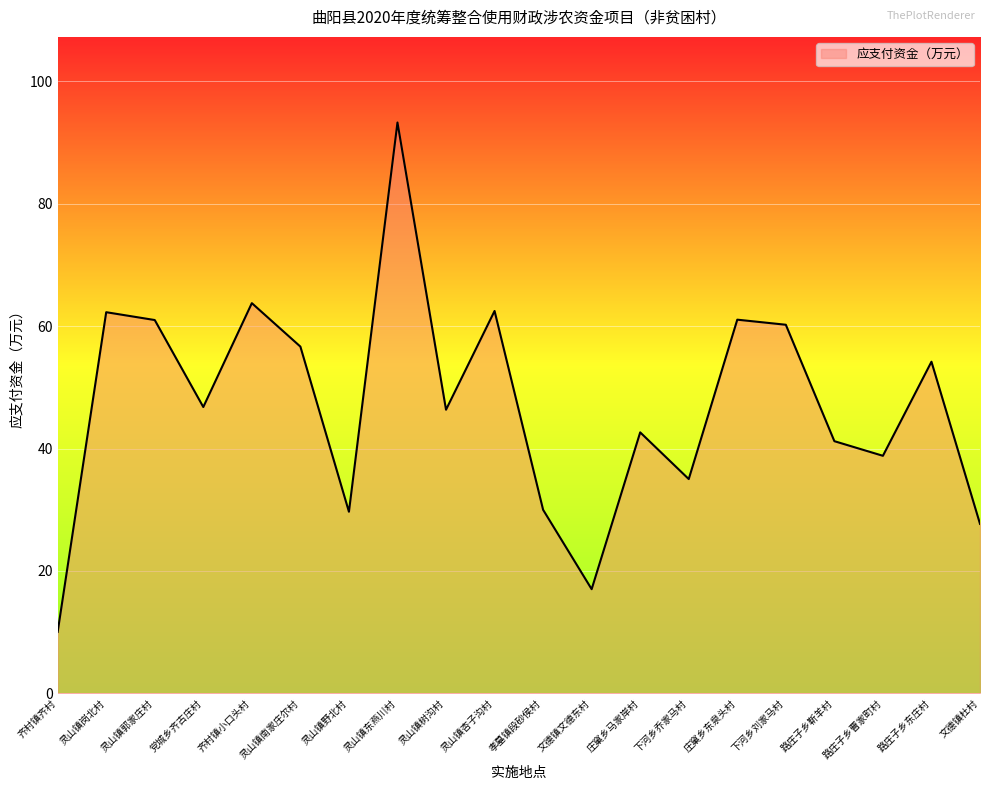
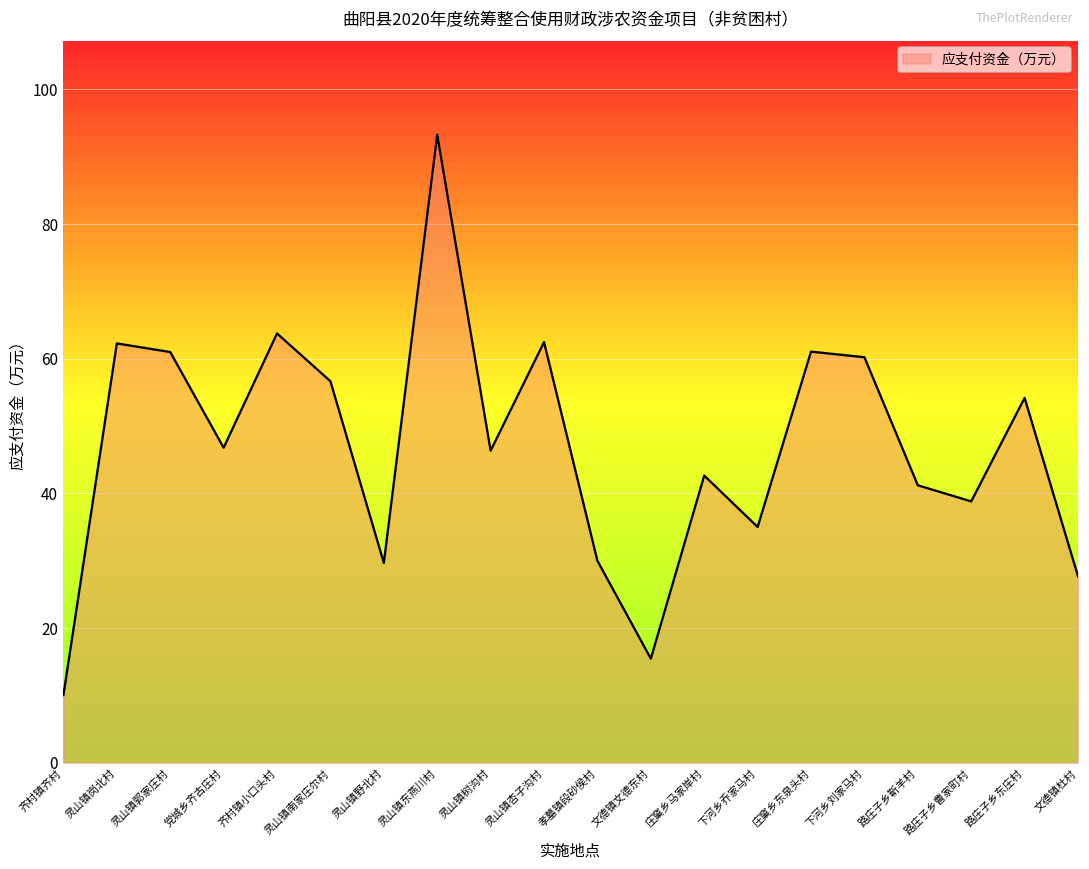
  {
    "齐村镇齐村": 10,
    "灵山镇岗北村": 62,
    "灵山镇郭家庄村": 61,
    "党城乡齐古庄村": 47,
    "齐村镇小口头村": 64,
    "灵山镇南家庄尔村": 57,
    "灵山镇野北村": 30,
    "灵山镇东燕川村": 93,
    "灵山镇树沟村": 46,
    "灵山镇杏子沟村": 62,
    "孝墓镇段砂侯村": 30,
-   "文德镇文德东村": 17,
+   "文德镇文德东村": 15,
    "庄窠乡马家岸村": 43,
    "下河乡乔家马村": 35,
    "庄窠乡东泉头村": 61,
    "下河乡刘家马村": 60,
    "路庄子乡靳羊村": 41,
    "路庄子乡曹家町村": 39,
    "路庄子乡东庄村": 54,
    "文德镇杜村": 28
  }
